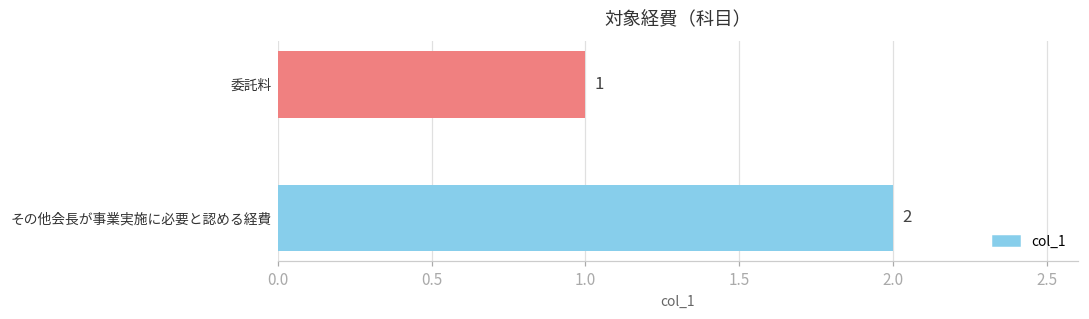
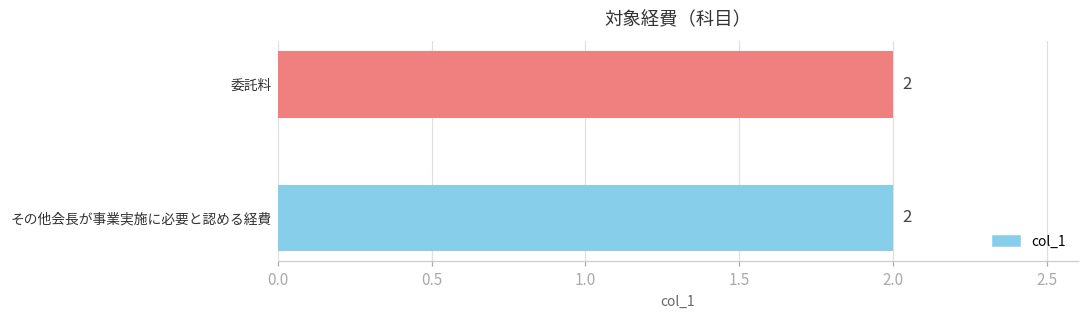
  {
-   "委託料": 1,
+   "委託料": 2,
    "その他会長が事業実施に必要と認める経費": 2
  }
